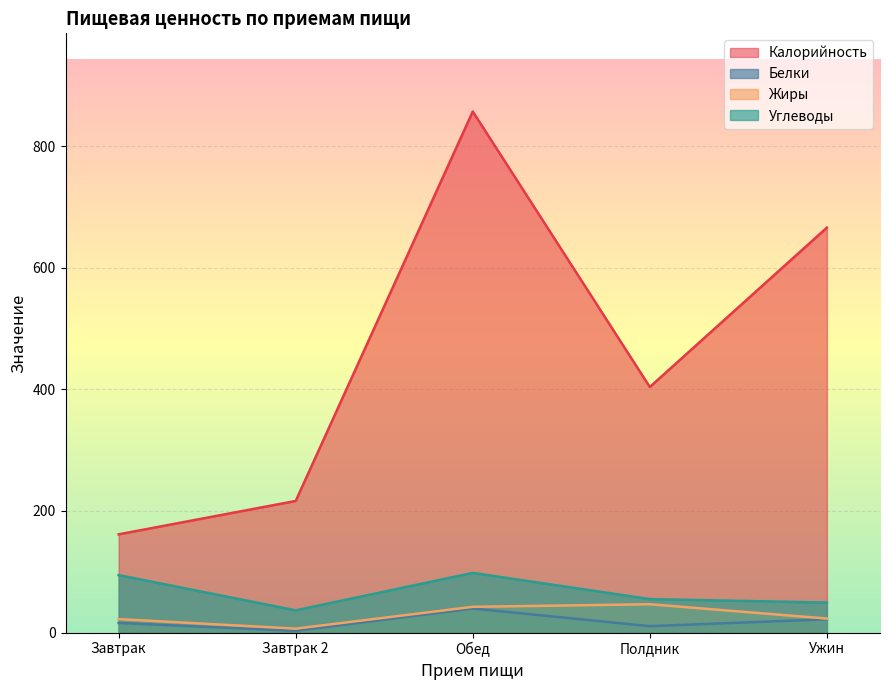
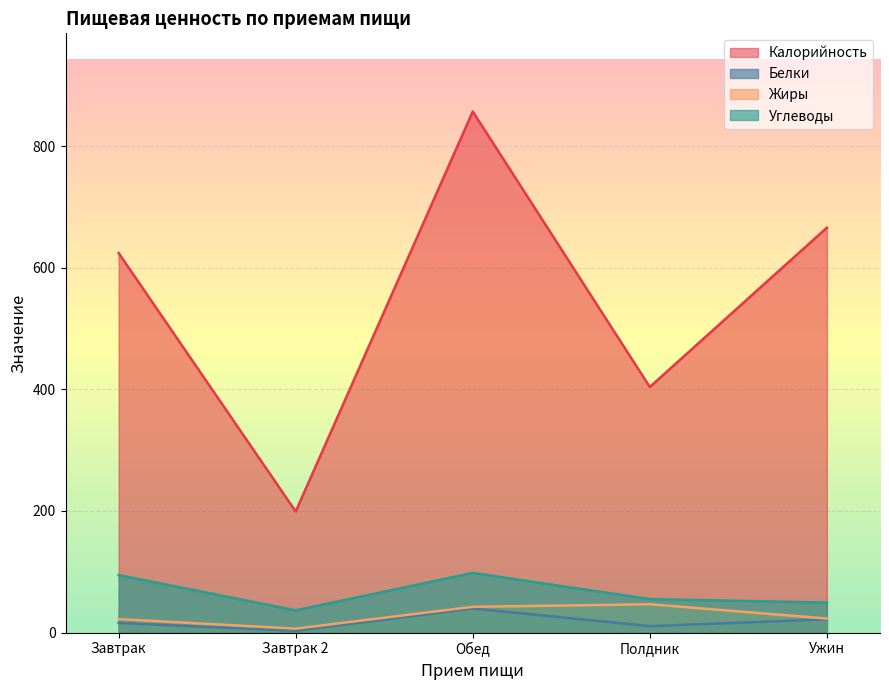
  {
    "Калорийность": {
-     "Завтрак": 160,
-     "Завтрак 2": 220,
+     "Завтрак": 620,
+     "Завтрак 2": 200,
      "Обед": 860,
      "Полдник": 400,
      "Ужин": 670
    },
    "Жиры": {
      "Завтрак": 20,
      "Полдник": 50
    }
  }
